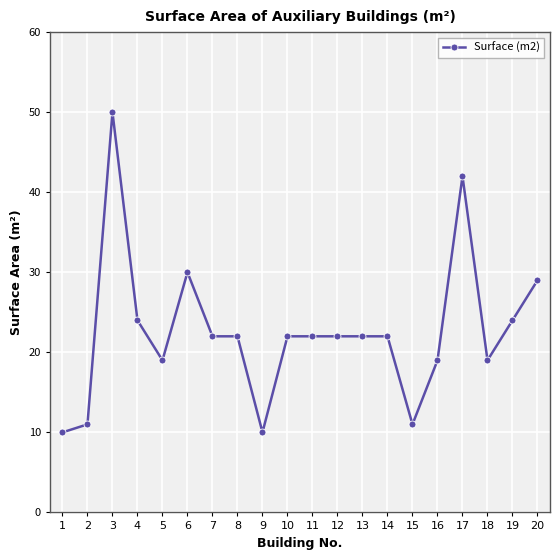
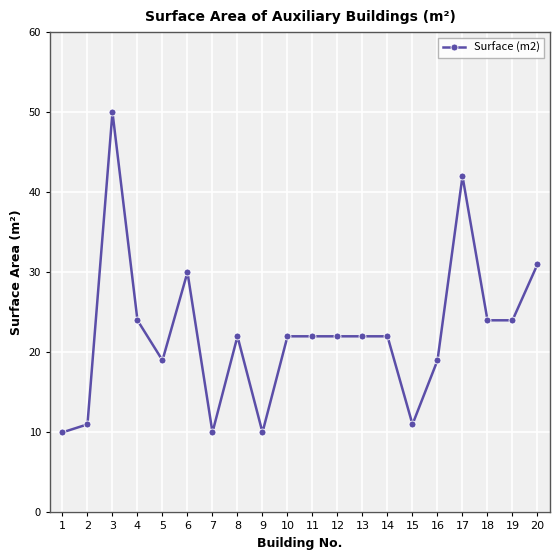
  {
    "1": 10,
    "2": 11,
    "3": 50,
    "4": 24,
    "5": 19,
    "6": 30,
-   "7": 22,
+   "7": 10,
    "8": 22,
    "9": 10,
    "10": 22,
    "11": 22,
    "12": 22,
    "13": 22,
    "14": 22,
    "15": 11,
    "16": 19,
    "17": 42,
-   "18": 19,
+   "18": 24,
    "19": 24,
-   "20": 29
+   "20": 31
  }
